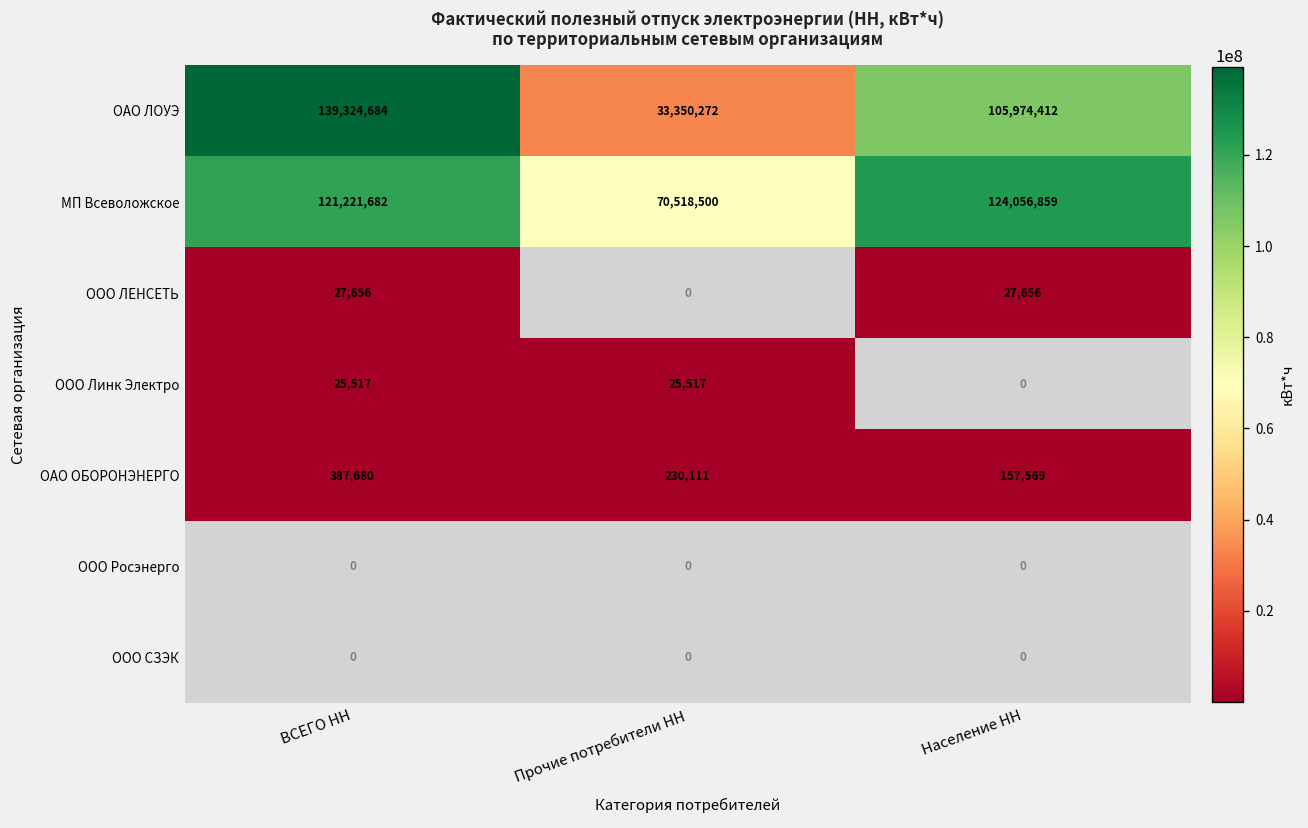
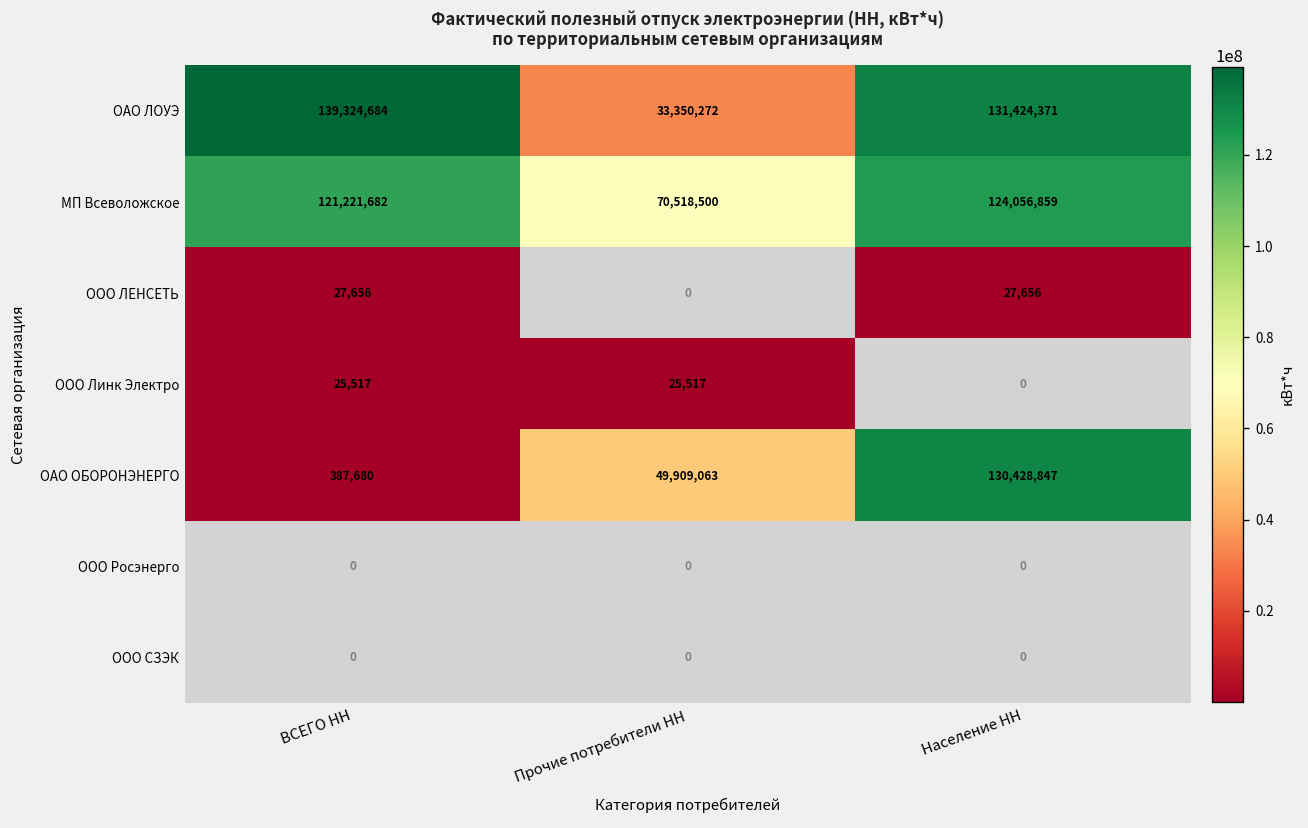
  {
    "ОАО ЛОУЭ": {
      "ВСЕГО НН": "139,324,684",
      "Прочие потребители НН": "33,350,272",
-     "Население НН": "105,974,412"
+     "Население НН": "131,424,371"
    },
    "МП Всеволожское": {
      "ВСЕГО НН": "121,221,682",
      "Прочие потребители НН": "70,518,500",
      "Население НН": "124,056,859"
    },
    "ООО ЛЕНСЕТЬ": {
      "ВСЕГО НН": "27,656",
      "Население НН": "27,656"
    },
    "ООО Линк Электро": {
      "ВСЕГО НН": "25,517",
      "Прочие потребители НН": "25,517"
    },
    "ОАО ОБОРОНЭНЕРГО": {
      "ВСЕГО НН": "387,680",
-     "Прочие потребители НН": "230,111",
-     "Население НН": "157,569"
+     "Прочие потребители НН": "49,909,063",
+     "Население НН": "130,428,847"
    }
  }
